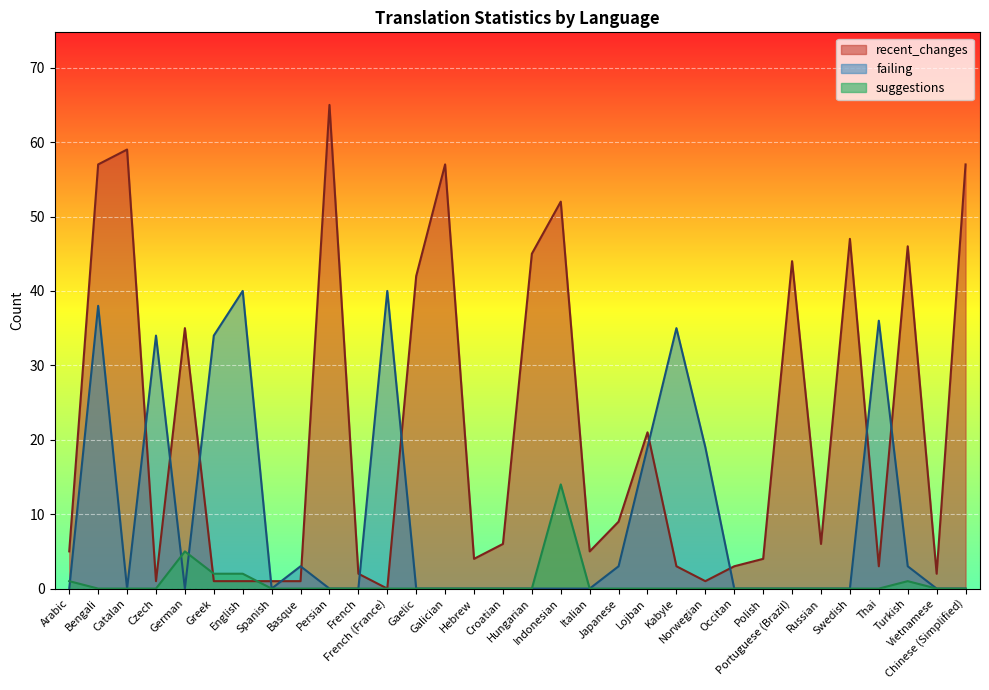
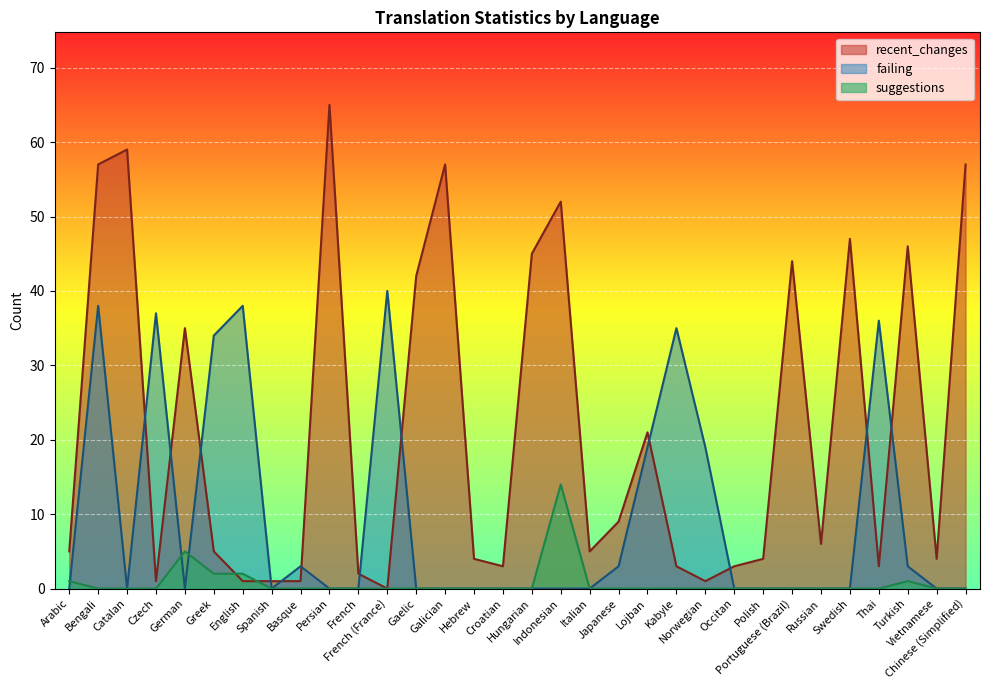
  {
    "recent_changes": {
      "Arabic": 5,
      "Bengali": 57,
      "Catalan": 59,
      "Czech": 1,
      "German": 35,
-     "Greek": 1,
+     "Greek": 5,
      "English": 1,
      "Spanish": 1,
      "Basque": 1,
      "Persian": 65,
      "French": 2,
      "Gaelic": 42,
      "Galician": 57,
      "Hebrew": 4,
-     "Croatian": 6,
+     "Croatian": 3,
      "Hungarian": 45,
      "Indonesian": 52,
      "Italian": 5,
      "Japanese": 9,
      "Lojban": 21,
      "Kabyle": 3,
      "Norwegian": 1,
      "Occitan": 3,
      "Polish": 4,
      "Portuguese (Brazil)": 44,
      "Russian": 6,
      "Swedish": 47,
      "Thai": 3,
      "Turkish": 46,
-     "Vietnamese": 2,
+     "Vietnamese": 4,
      "Chinese (Simplified)": 57
    },
    "failing": {
      "Arabic": 0,
      "Bengali": 38,
-     "Czech": 34,
+     "Czech": 37,
      "German": 0,
      "Greek": 34,
-     "English": 40,
+     "English": 38,
      "Basque": 3,
      "French (France)": 40,
      "Indonesian": 0,
      "Japanese": 3,
      "Lojban": 19,
      "Kabyle": 35,
      "Norwegian": 19,
      "Thai": 36,
      "Turkish": 3
    },
    "suggestions": {
      "Arabic": 1,
      "Bengali": 0,
      "Czech": 0,
      "German": 5,
      "Greek": 2,
      "English": 2,
      "Basque": 0,
      "Indonesian": 14,
      "Japanese": 0,
      "Lojban": 0,
      "Kabyle": 0,
      "Norwegian": 0,
      "Thai": 0,
      "Turkish": 1
    }
  }
